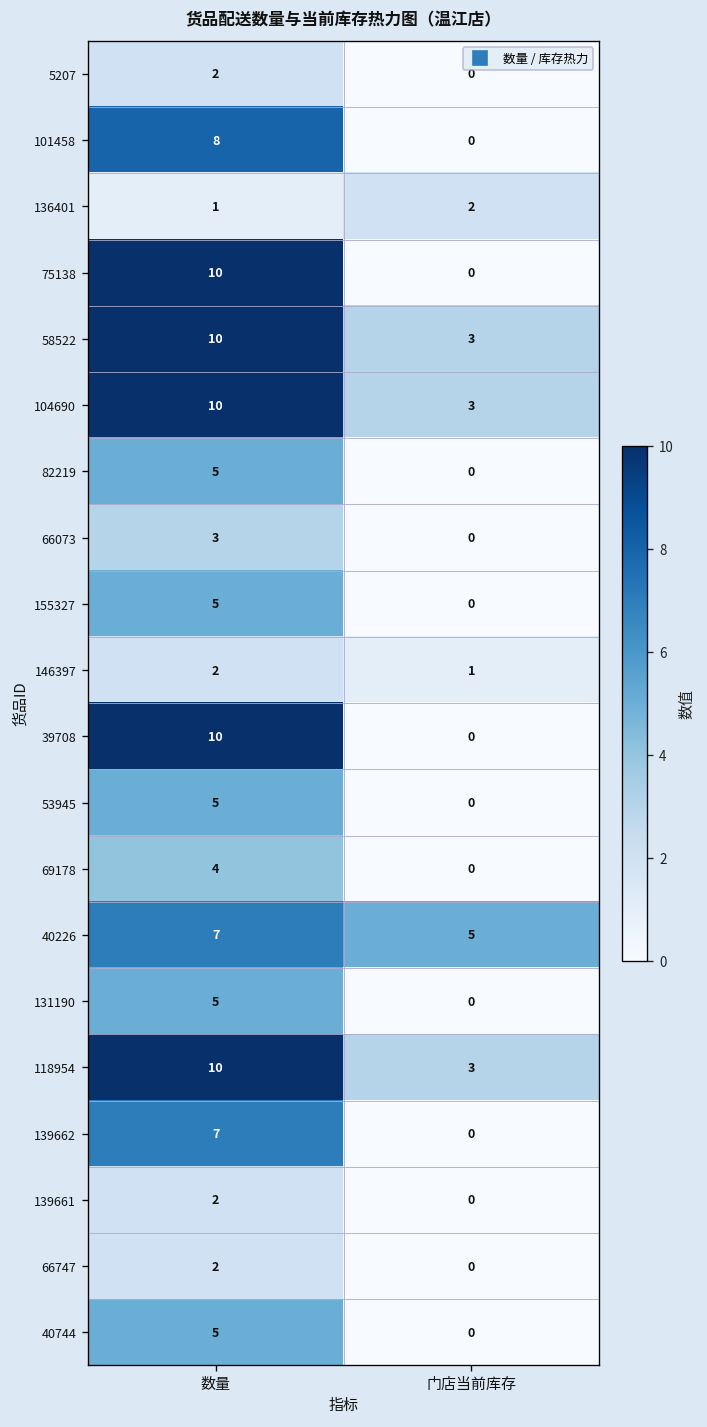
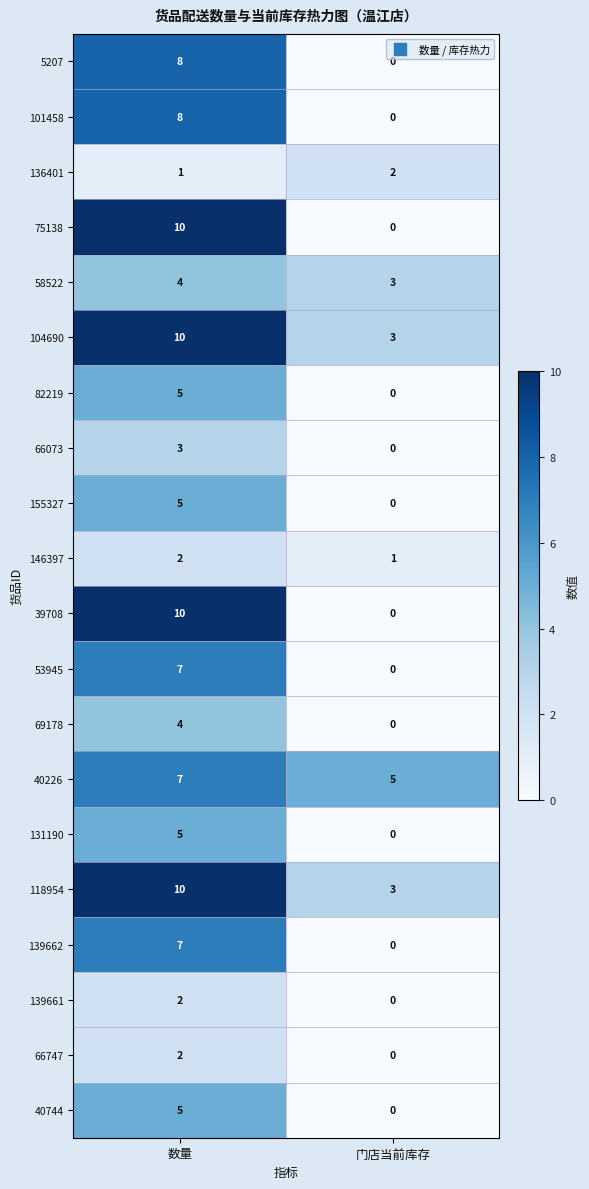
  {
    "5207": {
-     "数量": 2
+     "数量": 8
    },
    "101458": {
      "数量": 8,
      "门店当前库存": 0
    },
    "136401": {
      "数量": 1,
      "门店当前库存": 2
    },
    "75138": {
      "数量": 10,
      "门店当前库存": 0
    },
    "58522": {
-     "数量": 10,
+     "数量": 4,
      "门店当前库存": 3
    },
    "104690": {
      "数量": 10,
      "门店当前库存": 3
    },
    "82219": {
      "数量": 5,
      "门店当前库存": 0
    },
    "66073": {
      "数量": 3,
      "门店当前库存": 0
    },
    "155327": {
      "数量": 5,
      "门店当前库存": 0
    },
    "146397": {
      "数量": 2,
      "门店当前库存": 1
    },
    "39708": {
      "数量": 10,
      "门店当前库存": 0
    },
    "53945": {
-     "数量": 5,
+     "数量": 7,
      "门店当前库存": 0
    },
    "69178": {
      "数量": 4,
      "门店当前库存": 0
    },
    "40226": {
      "数量": 7,
      "门店当前库存": 5
    },
    "131190": {
      "数量": 5,
      "门店当前库存": 0
    },
    "118954": {
      "数量": 10,
      "门店当前库存": 3
    },
    "139662": {
      "数量": 7,
      "门店当前库存": 0
    },
    "139661": {
      "数量": 2,
      "门店当前库存": 0
    },
    "66747": {
      "数量": 2,
      "门店当前库存": 0
    },
    "40744": {
      "数量": 5,
      "门店当前库存": 0
    }
  }
